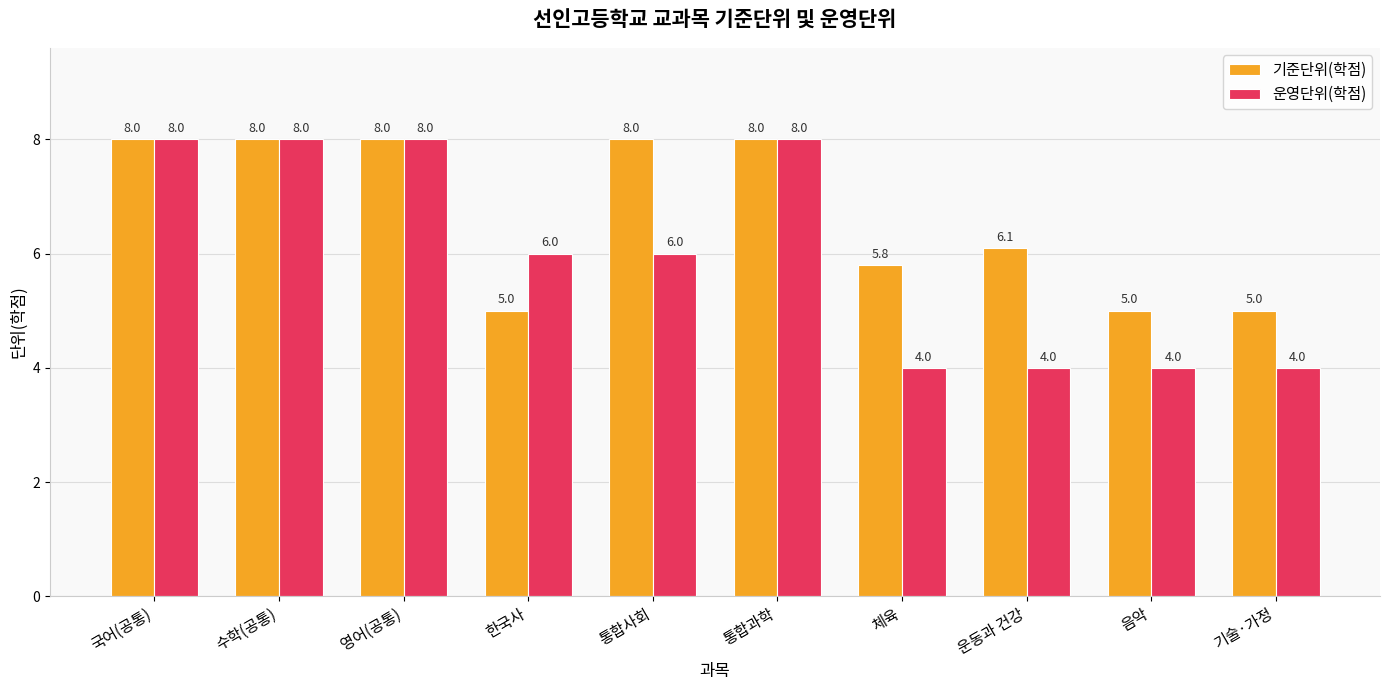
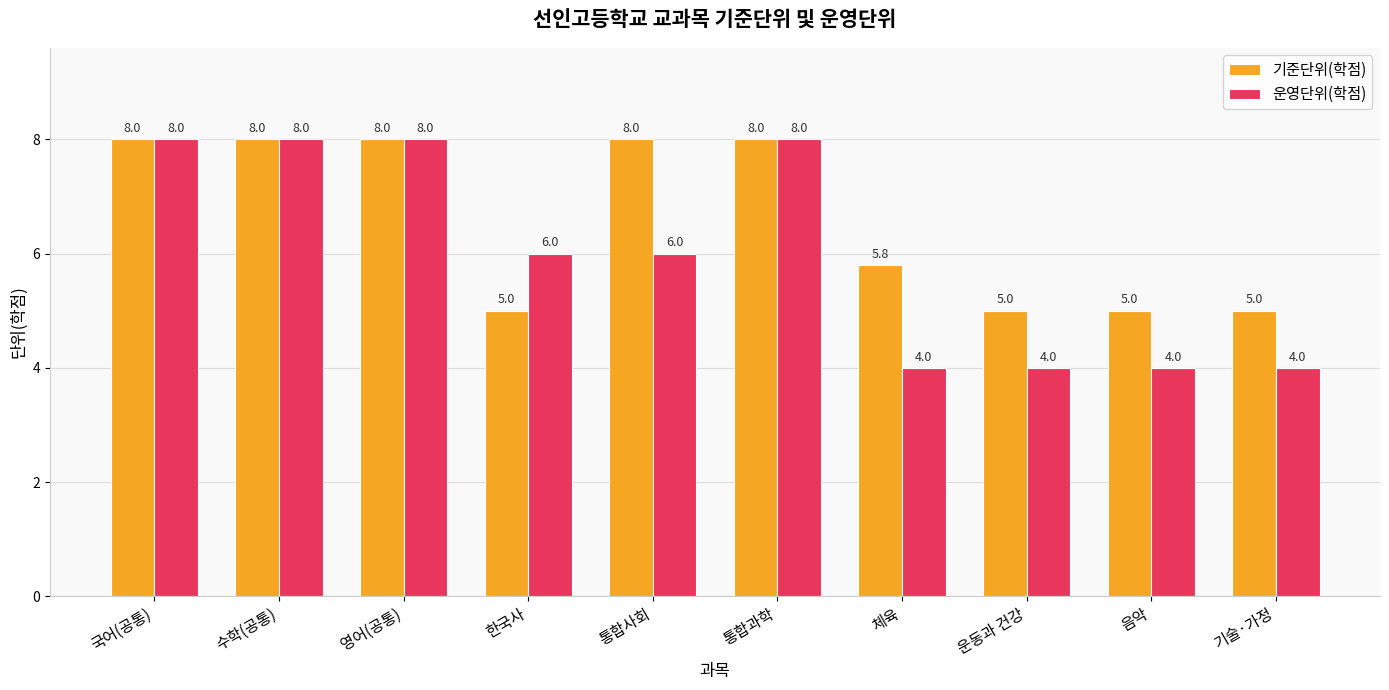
  {
    "기준단위(학점)": {
      "국어(공통)": 8.0,
      "수학(공통)": 8.0,
      "영어(공통)": 8.0,
      "한국사": 5.0,
      "통합사회": 8.0,
      "통합과학": 8.0,
      "체육": 5.8,
-     "운동과 건강": 6.1,
+     "운동과 건강": 5.0,
      "음악": 5.0,
      "기술·가정": 5.0
    },
    "운영단위(학점)": {
      "국어(공통)": 8.0,
      "수학(공통)": 8.0,
      "영어(공통)": 8.0,
      "한국사": 6.0,
      "통합사회": 6.0,
      "통합과학": 8.0,
      "체육": 4.0,
      "운동과 건강": 4.0,
      "음악": 4.0,
      "기술·가정": 4.0
    }
  }
